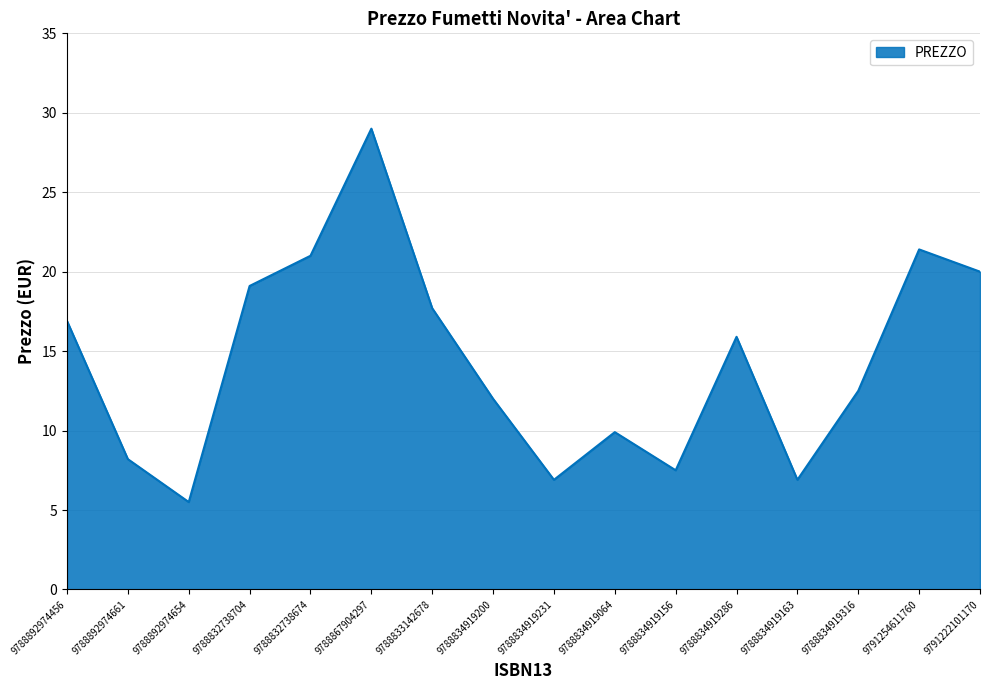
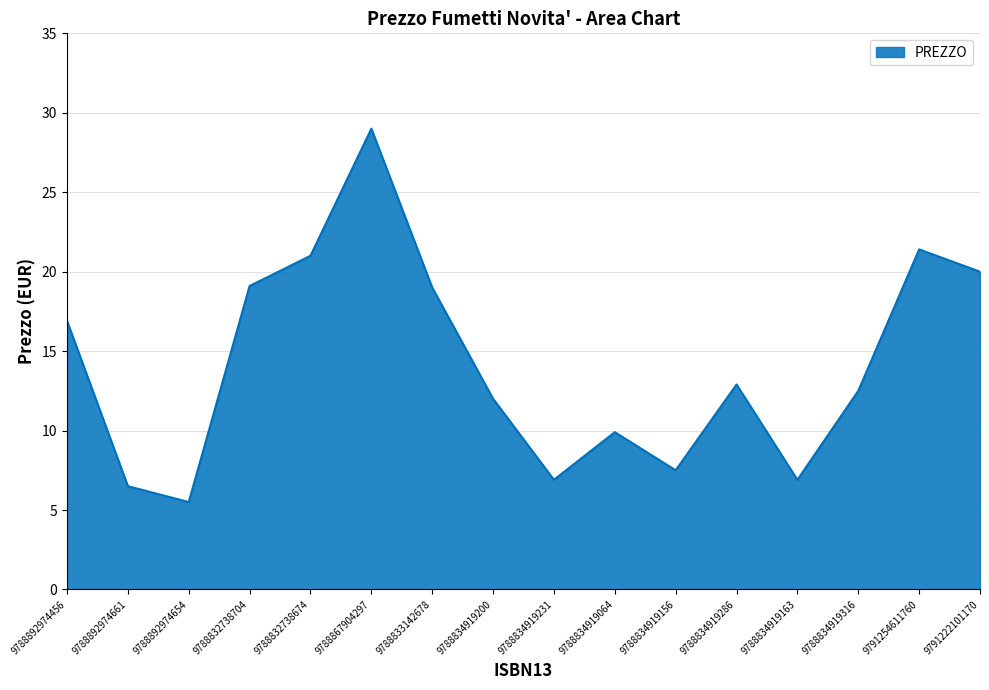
  {
    "9788892974456": 16.9,
-   "9788892974661": 8.2,
+   "9788892974661": 6.5,
    "9788892974654": 5.5,
    "9788832738704": 19.1,
    "9788832738674": 21.0,
    "9788867904297": 29.0,
-   "9788833142678": 17.7,
+   "9788833142678": 19.0,
    "9788834919200": 12.0,
    "9788834919231": 6.9,
    "9788834919064": 9.9,
    "9788834919156": 7.5,
-   "9788834919286": 15.9,
+   "9788834919286": 12.9,
    "9788834919163": 6.9,
    "9788834919316": 12.5,
    "9791254611760": 21.4,
    "9791222101170": 20.0
  }
